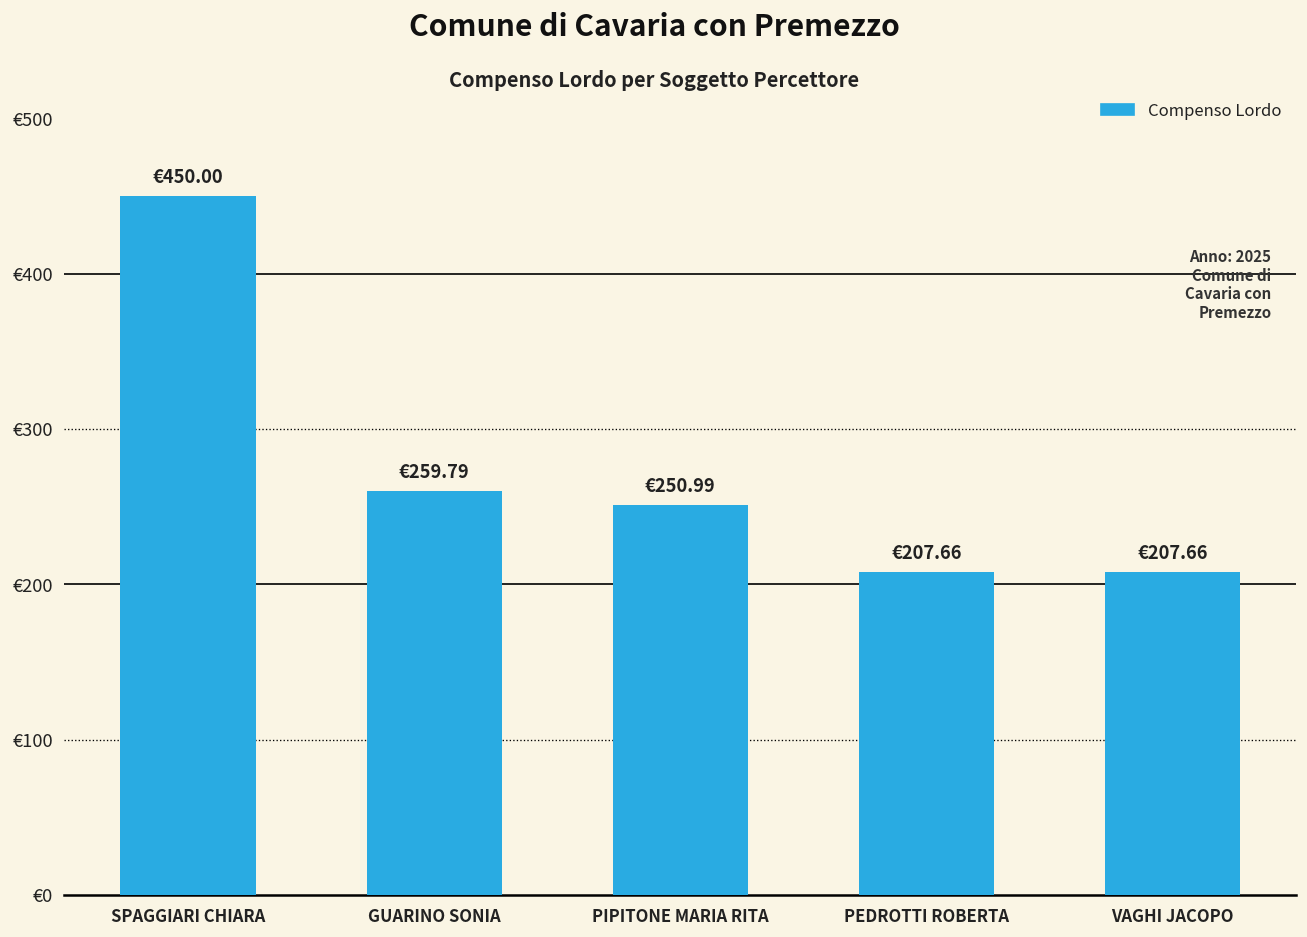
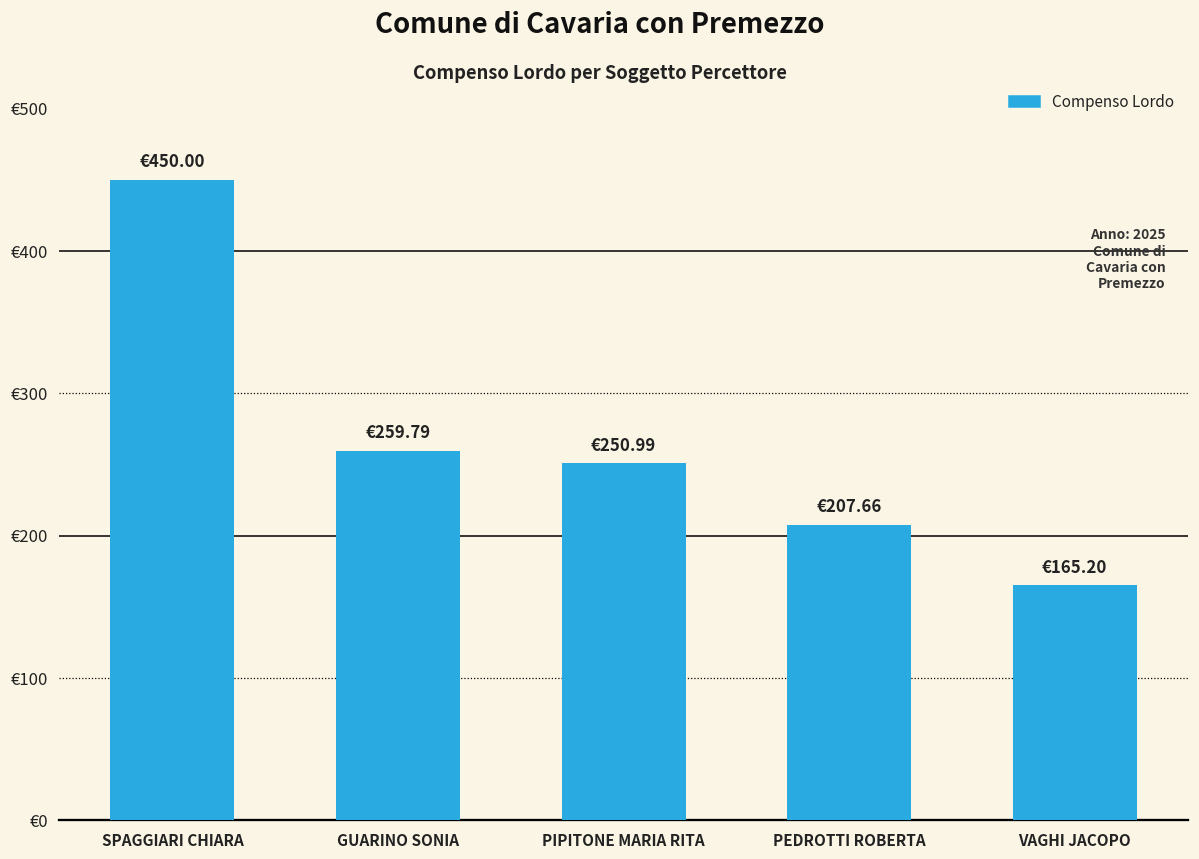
  {
    "SPAGGIARI CHIARA": "€450.00",
    "GUARINO SONIA": "€259.79",
    "PIPITONE MARIA RITA": "€250.99",
    "PEDROTTI ROBERTA": "€207.66",
-   "VAGHI JACOPO": "€207.66"
+   "VAGHI JACOPO": "€165.20"
  }
